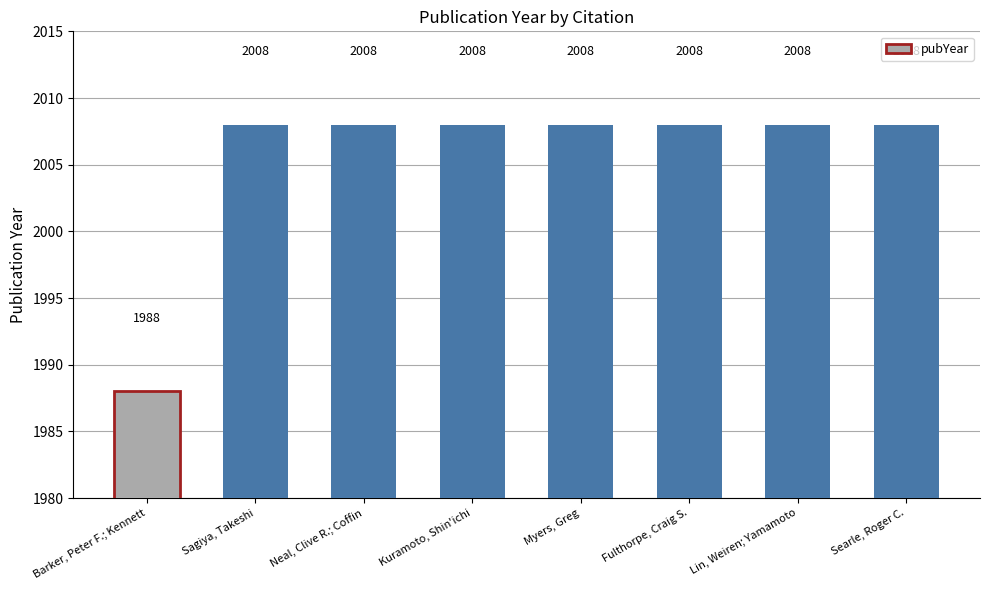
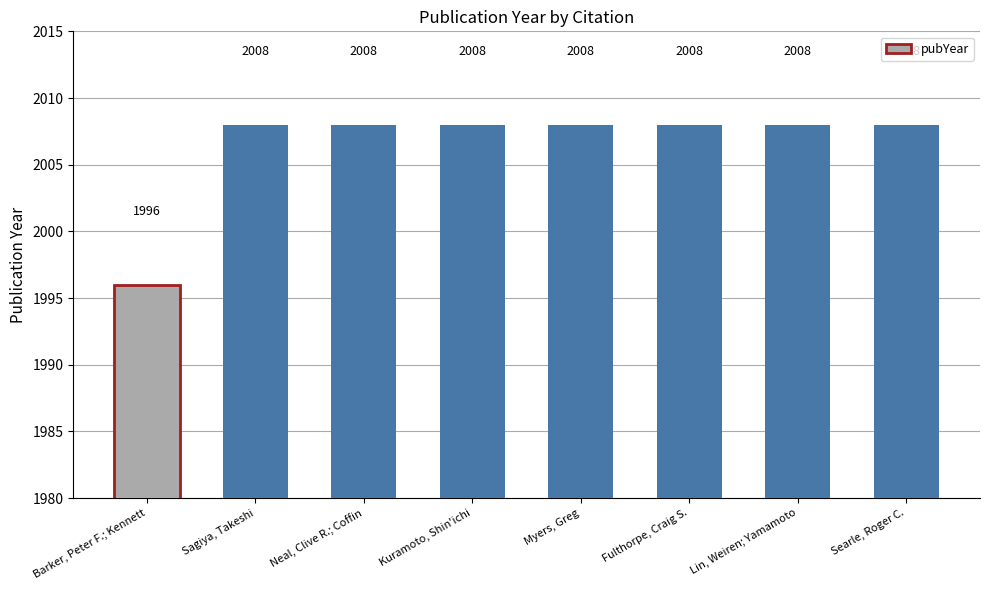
  {
-   "Barker, Peter F.; Kennett": 1988
+   "Barker, Peter F.; Kennett": 1996
  }
